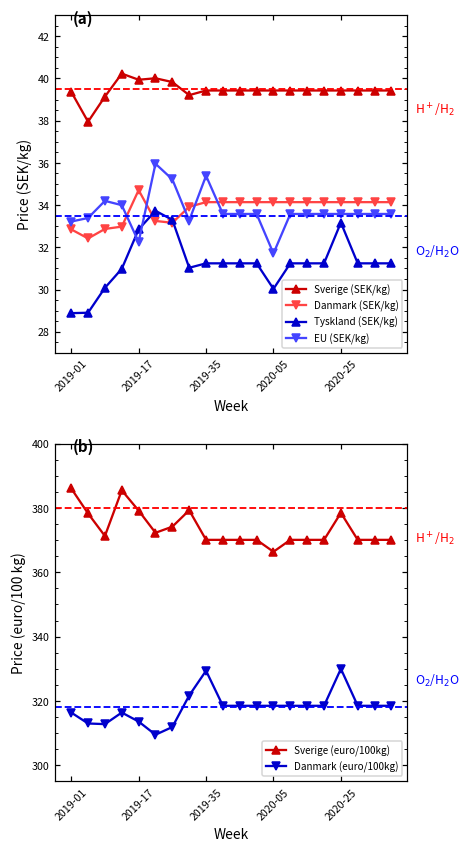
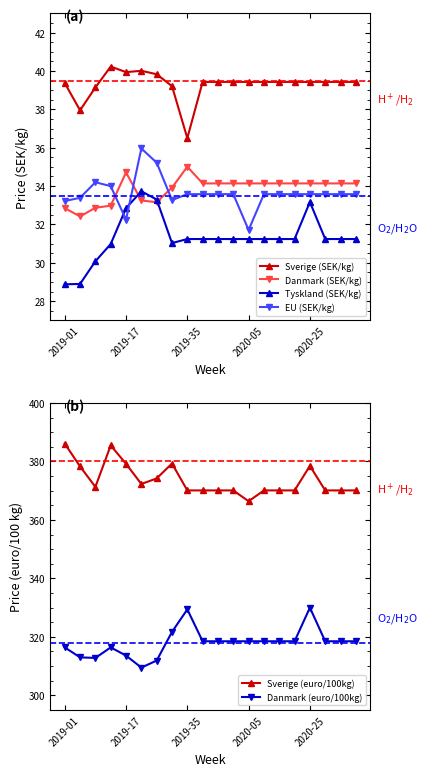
  {
    "(a)": {
      "Sverige (SEK/kg)": {
        "2019-01": 39.4,
        "2019-17": 39.9,
-       "2019-35": 39.4,
+       "2019-35": 36.5,
        "2020-05": 39.4,
        "2020-25": 39.4
      },
      "Danmark (SEK/kg)": {
        "2019-01": 32.9,
        "2019-17": 34.7,
-       "2019-35": 34.1,
+       "2019-35": 35.0,
        "2020-05": 34.1,
        "2020-25": 34.1
      },
      "Tyskland (SEK/kg)": {
        "2019-01": 28.9,
        "2019-17": 32.9,
        "2019-35": 31.2,
-       "2020-05": 30.0,
+       "2020-05": 31.2,
        "2020-25": 33.2
      },
      "EU (SEK/kg)": {
        "2019-01": 33.2,
        "2019-17": 32.3,
-       "2019-35": 35.4,
+       "2019-35": 33.6,
        "2020-05": 31.7,
        "2020-25": 33.6
      }
    },
    "(b)": {
      "Sverige (euro/100kg)": {
        "2019-01": 386,
        "2019-17": 379,
        "2019-35": 370,
        "2020-05": 366,
        "2020-25": 379
      },
      "Danmark (euro/100kg)": {
        "2019-01": 316,
        "2019-17": 314,
        "2019-35": 329,
        "2020-05": 319,
        "2020-25": 330
      }
    }
  }
